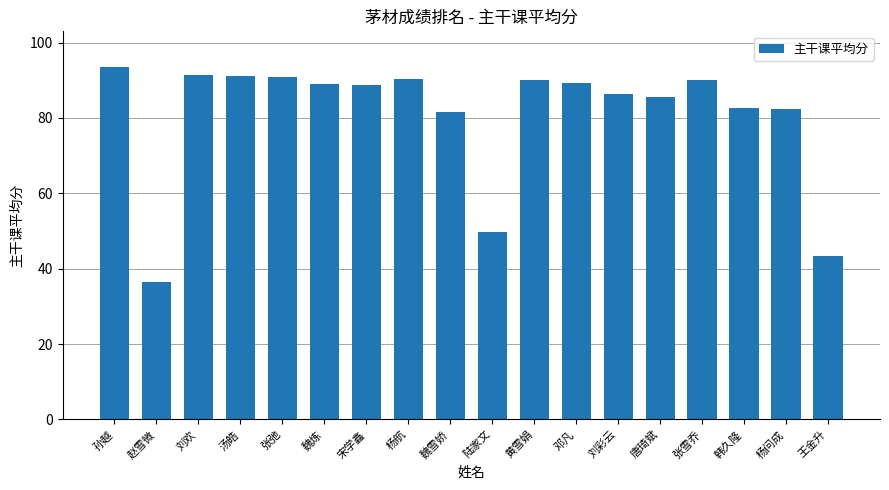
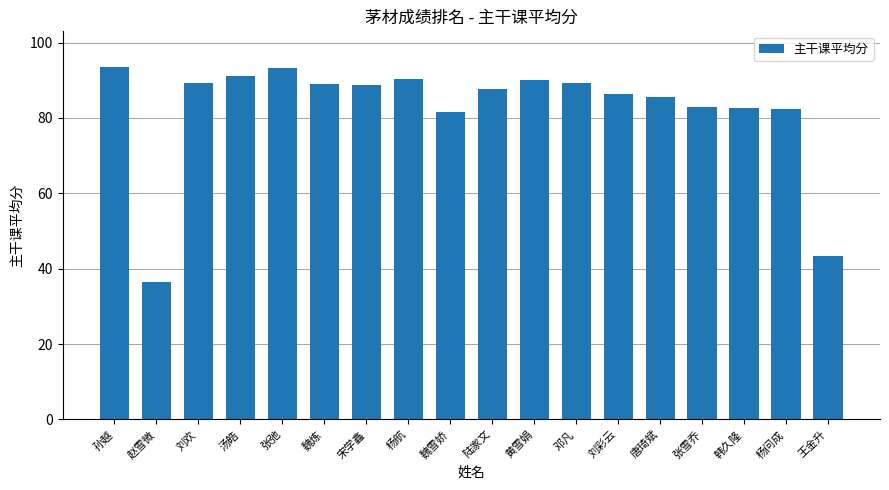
  {
    "孙越": 94,
    "赵雪微": 37,
-   "刘欢": 91,
+   "刘欢": 89,
    "汤皓": 91,
-   "张弛": 91,
+   "张弛": 93,
    "魏炼": 89,
    "宋学鑫": 89,
    "杨航": 90,
    "魏雪娇": 81,
-   "陆家文": 50,
+   "陆家文": 88,
    "黄雪娟": 90,
    "邓凡": 89,
    "刘彩云": 86,
    "唐琦斌": 86,
-   "张雪乔": 90,
+   "张雪乔": 83,
    "韩久隆": 83,
    "杨问成": 82,
    "王金升": 43
  }
